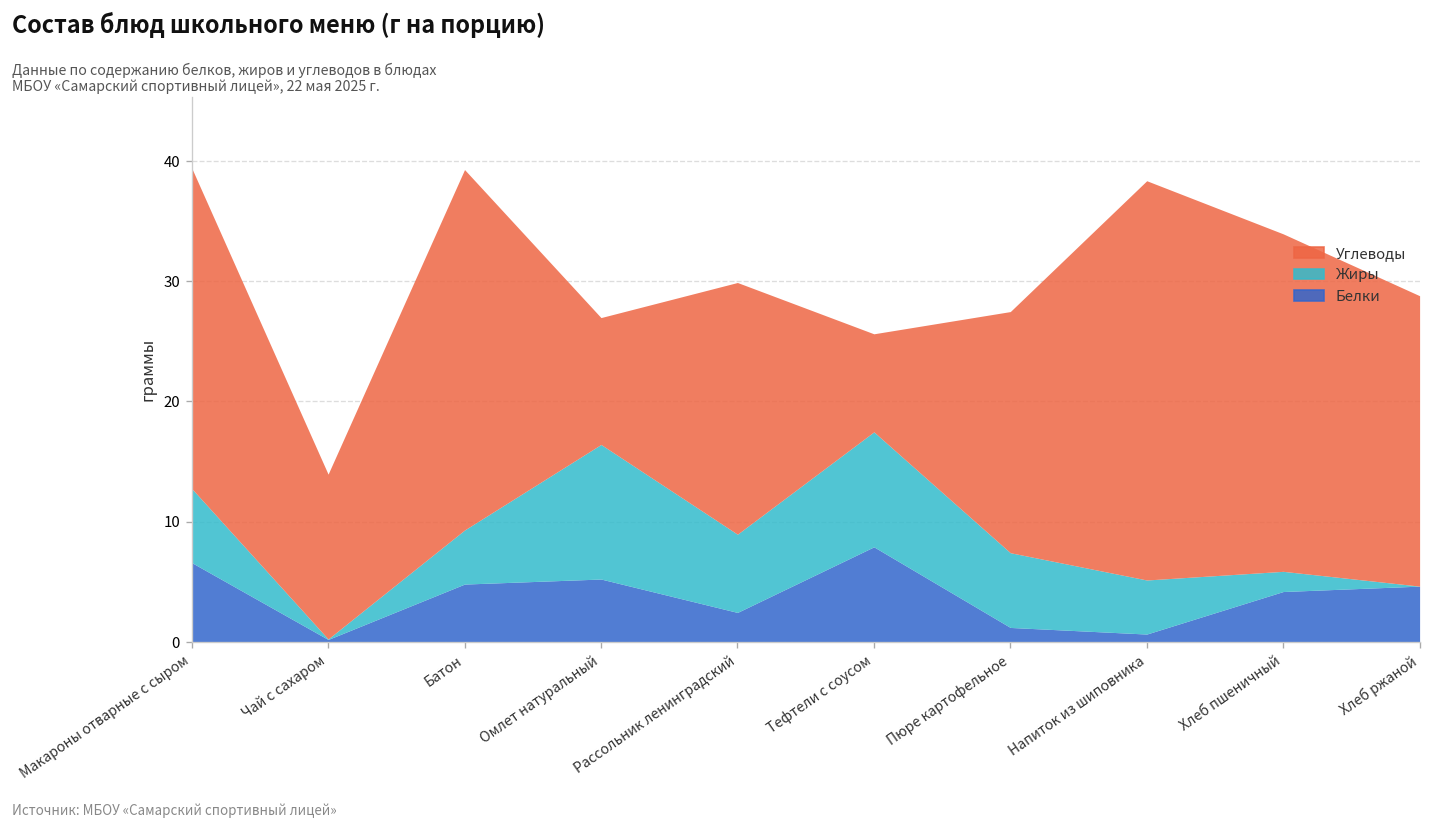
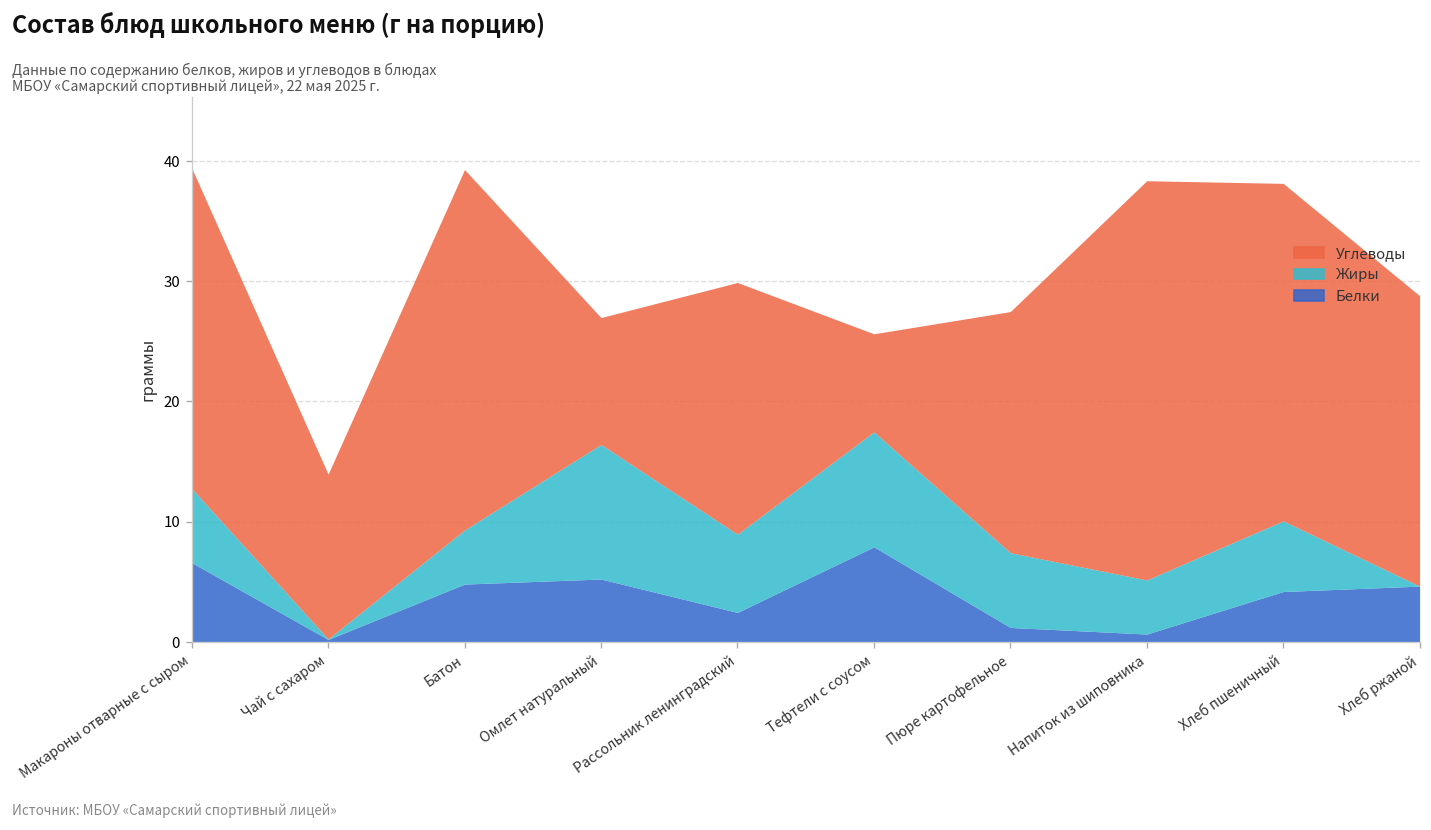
  {
    "Белки": {
      "Макароны отварные с сыром": 6.6,
      "Батон": 4.8,
      "Омлет натуральный": 5.2,
      "Рассольник ленинградский": 2.4,
      "Тефтели с соусом": 7.9,
      "Пюре картофельное": 1.2,
      "Напиток из шиповника": 0.6,
      "Хлеб пшеничный": 4.2
    },
    "Жиры": {
      "Макароны отварные с сыром": 6.2,
      "Батон": 4.5,
      "Омлет натуральный": 11.2,
      "Рассольник ленинградский": 6.5,
      "Тефтели с соусом": 9.6,
      "Пюре картофельное": 6.2,
      "Напиток из шиповника": 4.5,
-     "Хлеб пшеничный": 1.7
+     "Хлеб пшеничный": 5.9
    },
    "Углеводы": {
      "Макароны отварные с сыром": 26.7,
      "Чай с сахаром": 13.7,
      "Батон": 30.0,
      "Омлет натуральный": 10.6,
      "Рассольник ленинградский": 21.0,
      "Тефтели с соусом": 8.2,
      "Пюре картофельное": 20.1,
      "Напиток из шиповника": 33.2,
      "Хлеб пшеничный": 28.1,
      "Хлеб ржаной": 24.2
    }
  }
